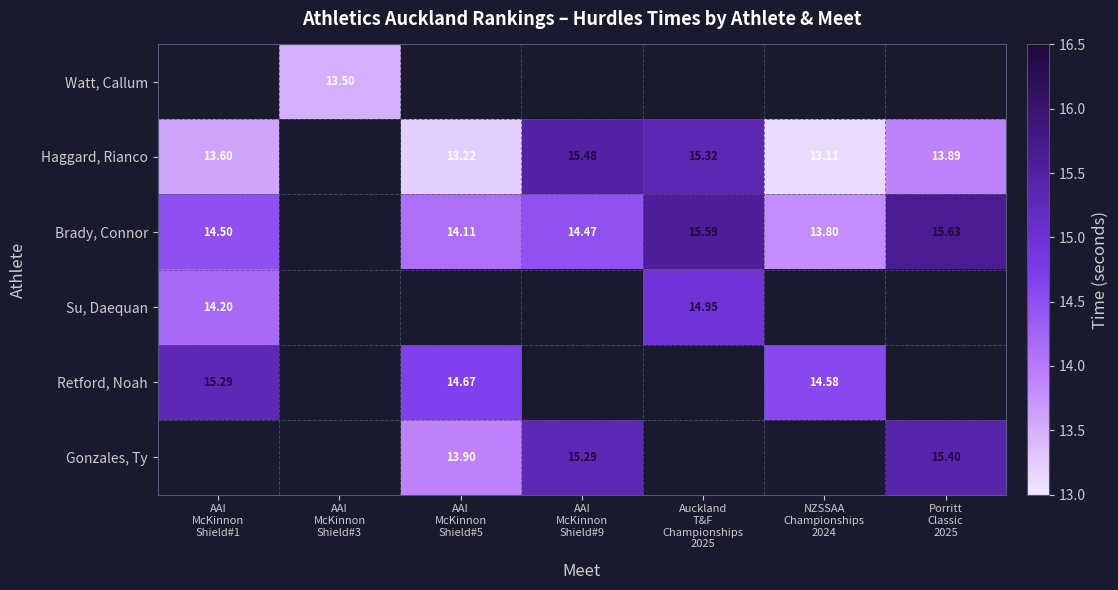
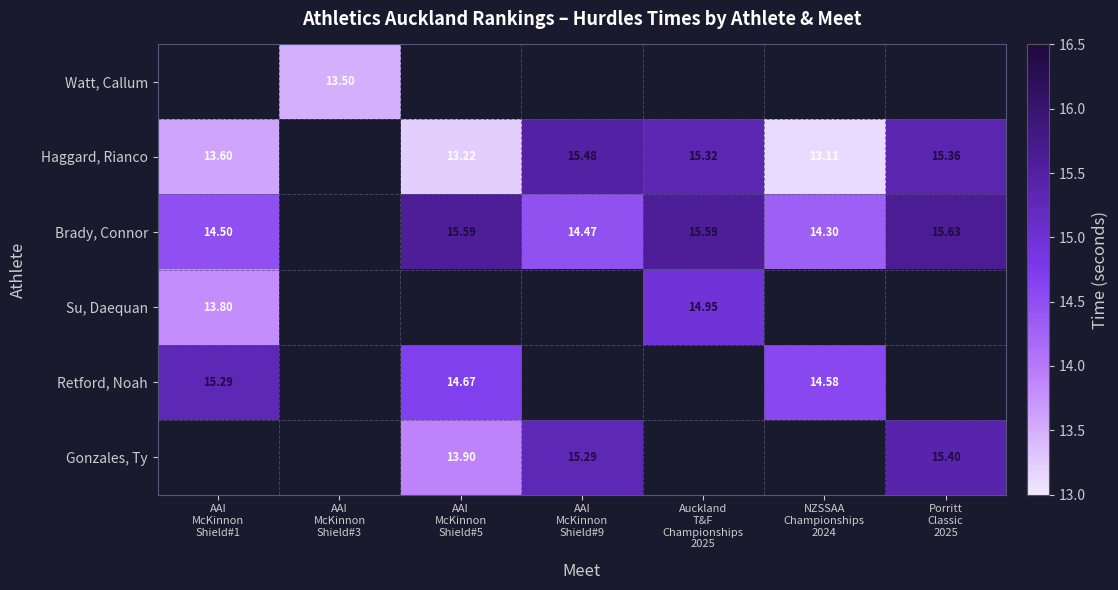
  {
    "Watt, Callum": {
      "AAI McKinnon Shield#3": 13.50
    },
    "Haggard, Rianco": {
      "AAI McKinnon Shield#1": 13.60,
      "AAI McKinnon Shield#5": 13.22,
      "AAI McKinnon Shield#9": 15.48,
      "Auckland T&F Championships 2025": 15.32,
-     "Porritt Classic 2025": 13.89
+     "Porritt Classic 2025": 15.36
    },
    "Brady, Connor": {
      "AAI McKinnon Shield#1": 14.50,
-     "AAI McKinnon Shield#5": 14.11,
+     "AAI McKinnon Shield#5": 15.59,
      "AAI McKinnon Shield#9": 14.47,
      "Auckland T&F Championships 2025": 15.59,
-     "NZSSAA Championships 2024": 13.80,
+     "NZSSAA Championships 2024": 14.30,
      "Porritt Classic 2025": 15.63
    },
    "Su, Daequan": {
-     "AAI McKinnon Shield#1": 14.20,
+     "AAI McKinnon Shield#1": 13.80,
      "Auckland T&F Championships 2025": 14.95
    },
    "Retford, Noah": {
      "AAI McKinnon Shield#1": 15.29,
      "AAI McKinnon Shield#5": 14.67,
      "NZSSAA Championships 2024": 14.58
    },
    "Gonzales, Ty": {
      "AAI McKinnon Shield#5": 13.90,
      "AAI McKinnon Shield#9": 15.29,
      "Porritt Classic 2025": 15.40
    }
  }
